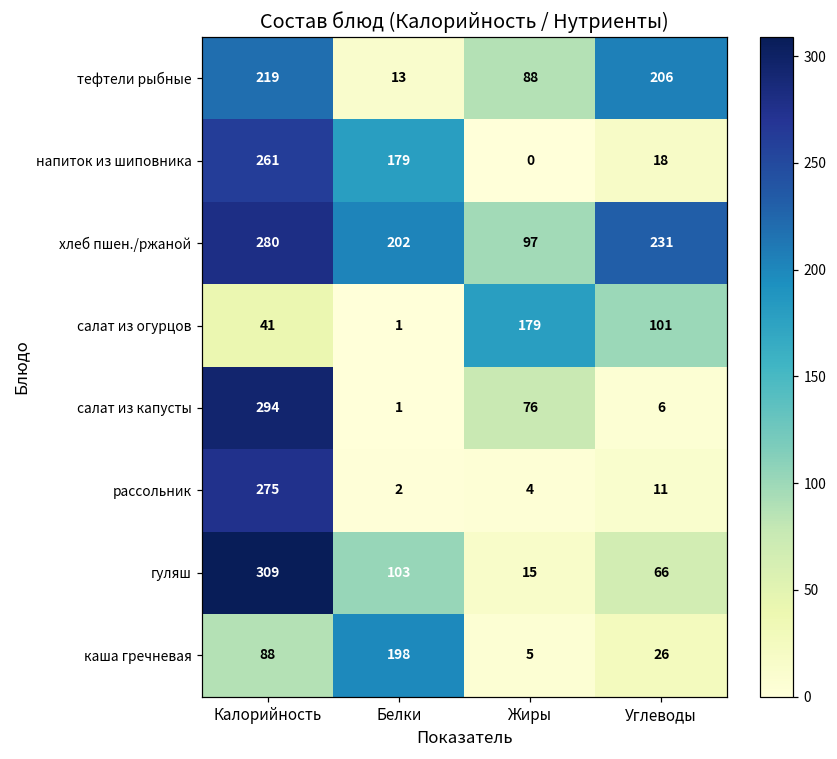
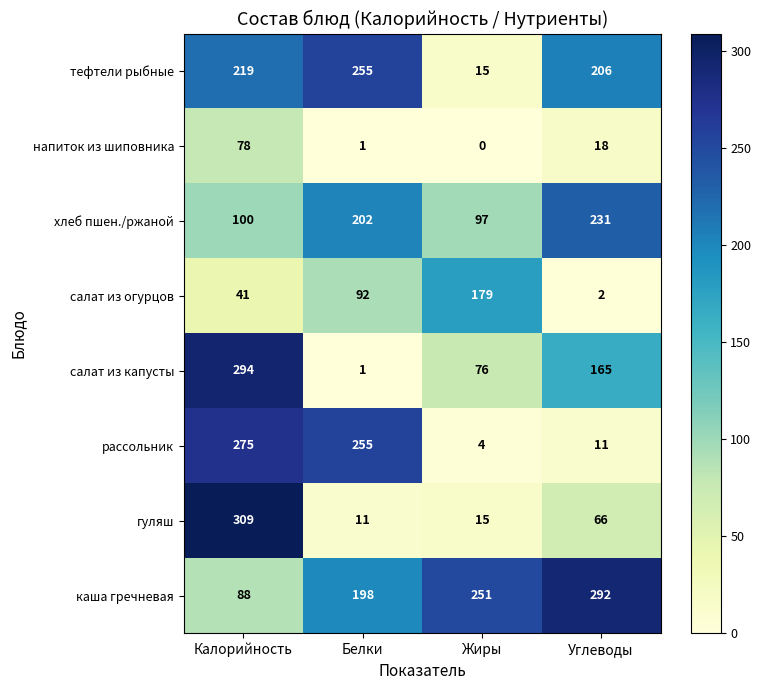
  {
    "тефтели рыбные": {
      "Калорийность": 219,
-     "Белки": 13,
-     "Жиры": 88,
+     "Белки": 255,
+     "Жиры": 15,
      "Углеводы": 206
    },
    "напиток из шиповника": {
-     "Калорийность": 261,
-     "Белки": 179,
+     "Калорийность": 78,
+     "Белки": 1,
      "Жиры": 0,
      "Углеводы": 18
    },
    "хлеб пшен./ржаной": {
-     "Калорийность": 280,
+     "Калорийность": 100,
      "Белки": 202,
      "Жиры": 97,
      "Углеводы": 231
    },
    "салат из огурцов": {
      "Калорийность": 41,
-     "Белки": 1,
+     "Белки": 92,
      "Жиры": 179,
-     "Углеводы": 101
+     "Углеводы": 2
    },
    "салат из капусты": {
      "Калорийность": 294,
      "Белки": 1,
      "Жиры": 76,
-     "Углеводы": 6
+     "Углеводы": 165
    },
    "рассольник": {
      "Калорийность": 275,
-     "Белки": 2,
+     "Белки": 255,
      "Жиры": 4,
      "Углеводы": 11
    },
    "гуляш": {
      "Калорийность": 309,
-     "Белки": 103,
+     "Белки": 11,
      "Жиры": 15,
      "Углеводы": 66
    },
    "каша гречневая": {
      "Калорийность": 88,
      "Белки": 198,
-     "Жиры": 5,
-     "Углеводы": 26
+     "Жиры": 251,
+     "Углеводы": 292
    }
  }
